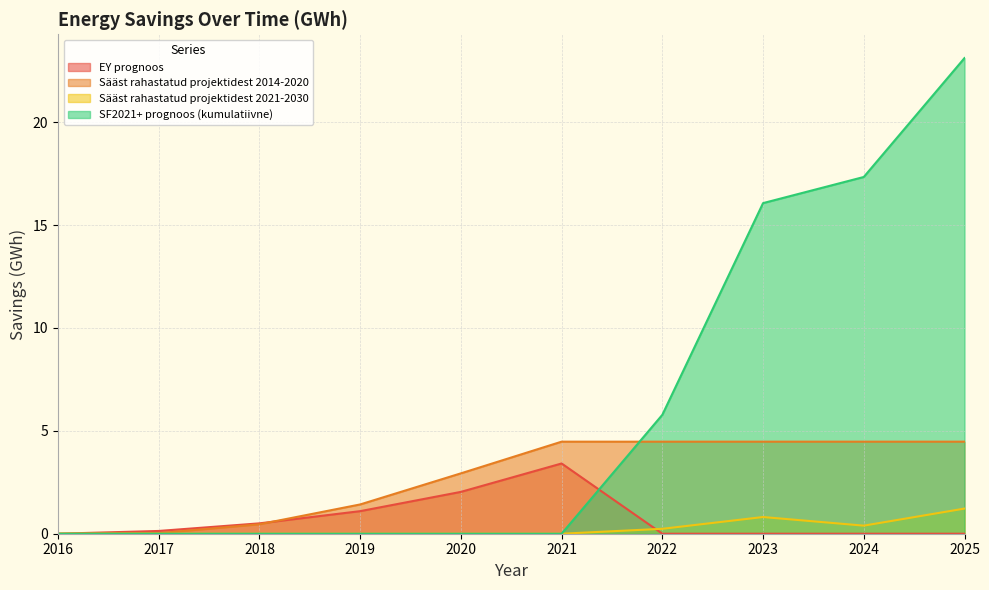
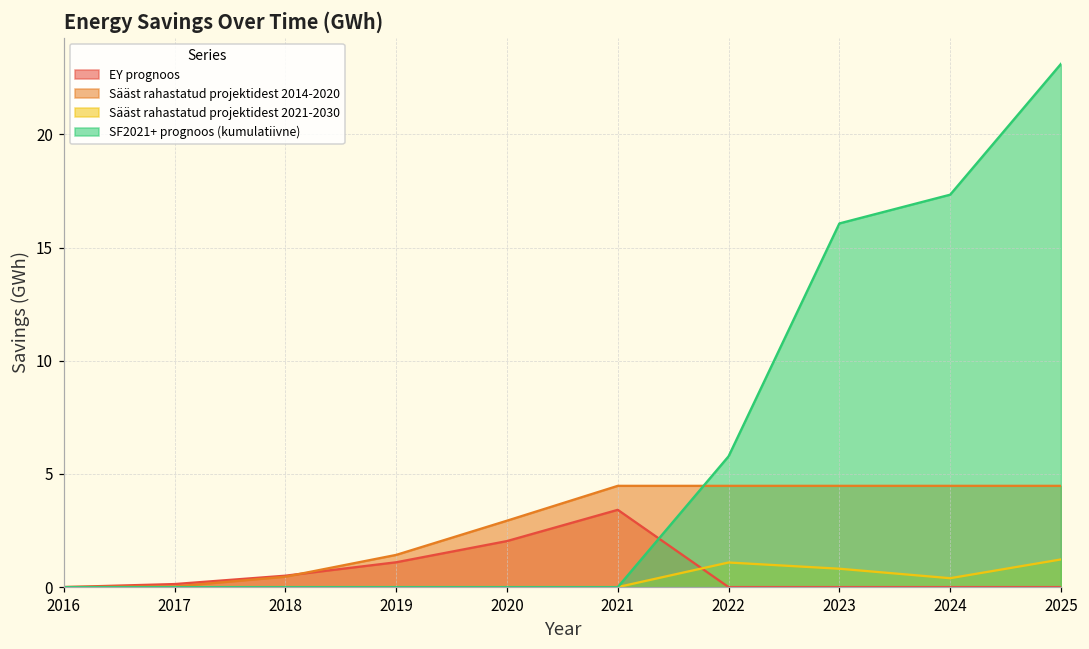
  {
    "Sääst rahastatud projektidest 2021-2030": {
-     "2022": 0.2,
+     "2022": 1.1,
      "2023": 0.8,
      "2024": 0.4,
      "2025": 1.2
    },
    "SF2021+ prognoos (kumulatiivne)": {
      "2022": 5.8,
      "2023": 16.1,
      "2024": 17.3,
      "2025": 23.1
    }
  }
